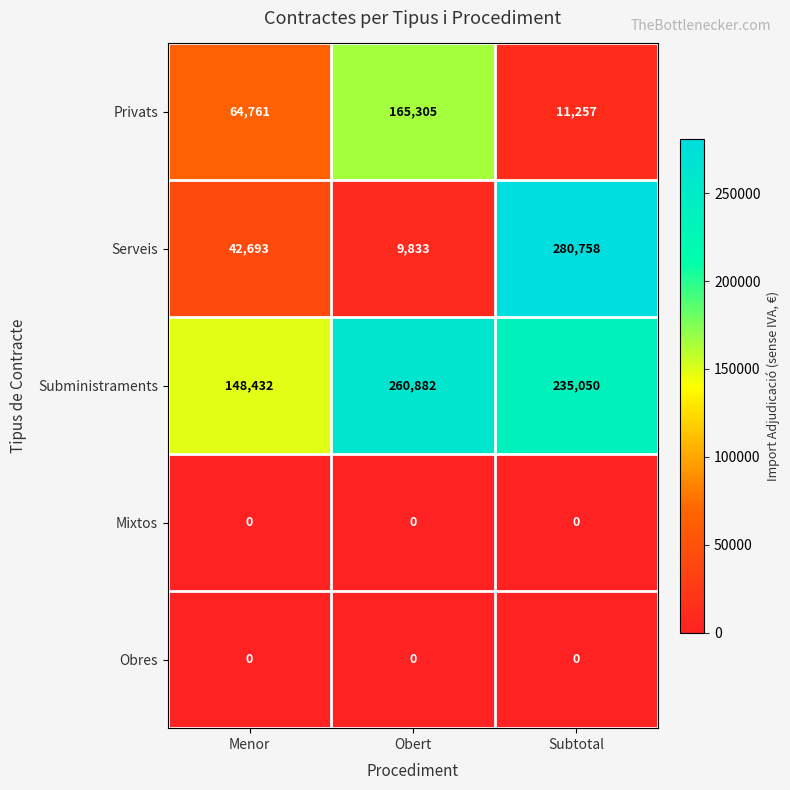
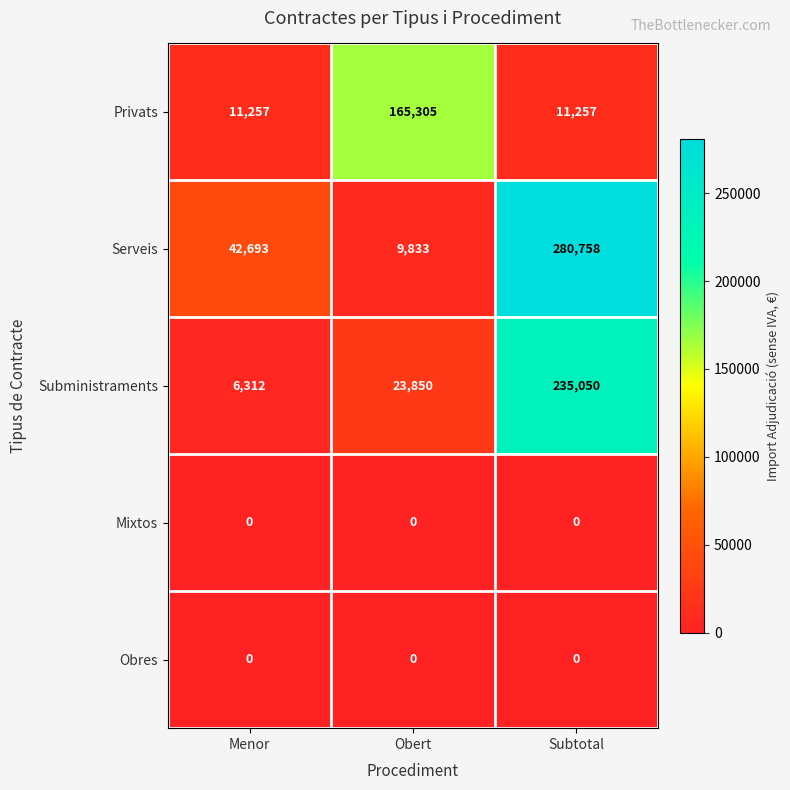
  {
    "Privats": {
-     "Menor": "64,761",
+     "Menor": "11,257",
      "Obert": "165,305",
      "Subtotal": "11,257"
    },
    "Serveis": {
      "Menor": "42,693",
      "Obert": "9,833",
      "Subtotal": "280,758"
    },
    "Subministraments": {
-     "Menor": "148,432",
-     "Obert": "260,882",
+     "Menor": "6,312",
+     "Obert": "23,850",
      "Subtotal": "235,050"
    },
    "Mixtos": {
      "Menor": "0",
      "Obert": "0",
      "Subtotal": "0"
    },
    "Obres": {
      "Menor": "0",
      "Obert": "0",
      "Subtotal": "0"
    }
  }
